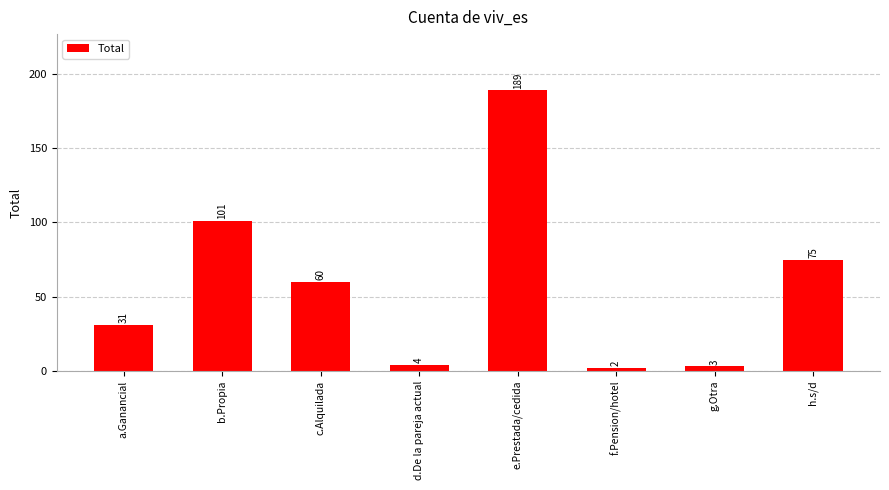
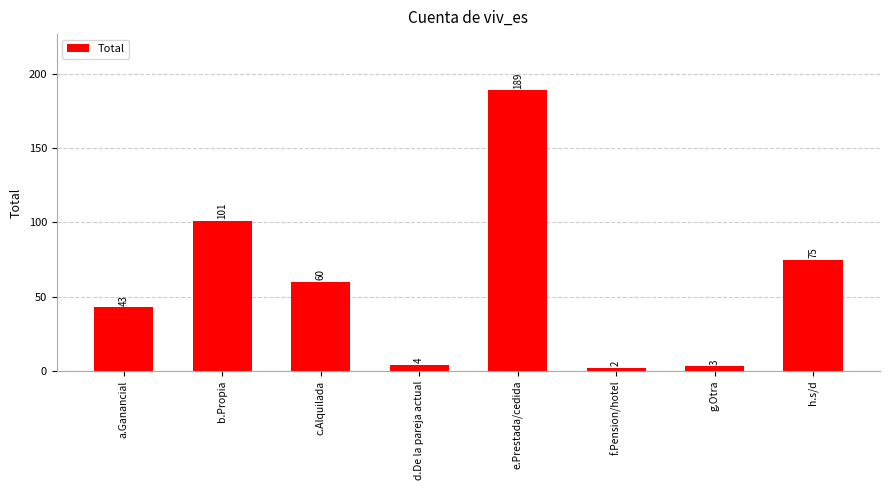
  {
-   "a.Ganancial": 31,
+   "a.Ganancial": 43,
    "b.Propia": 101,
    "c.Alquilada": 60,
    "d.De la pareja actual": 4,
    "e.Prestada/cedida": 189,
    "f.Pension/hotel": 2,
    "g.Otra": 3,
    "h.s/d": 75
  }
